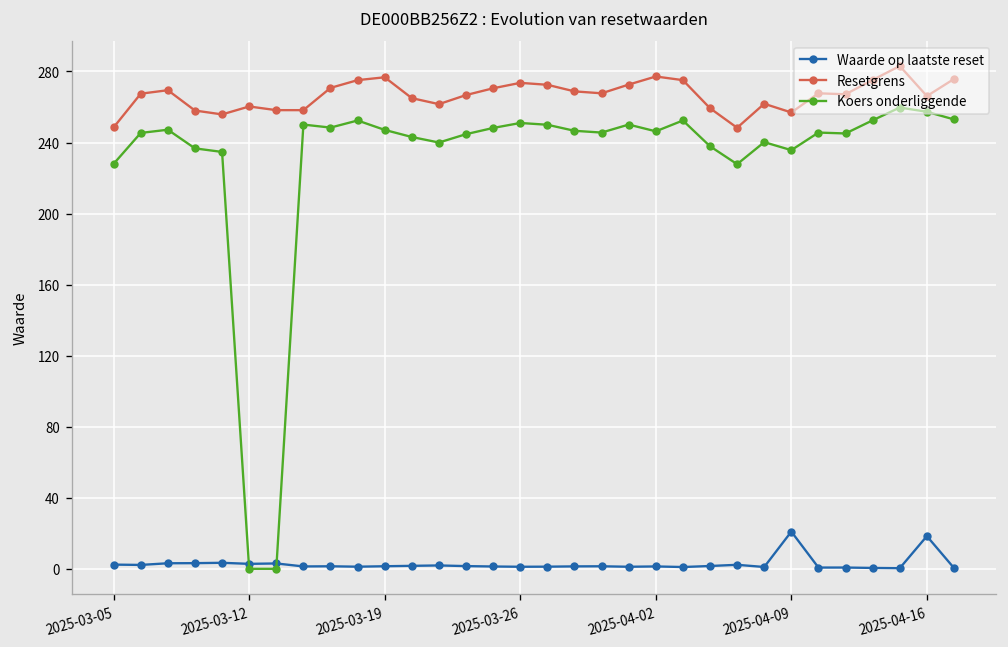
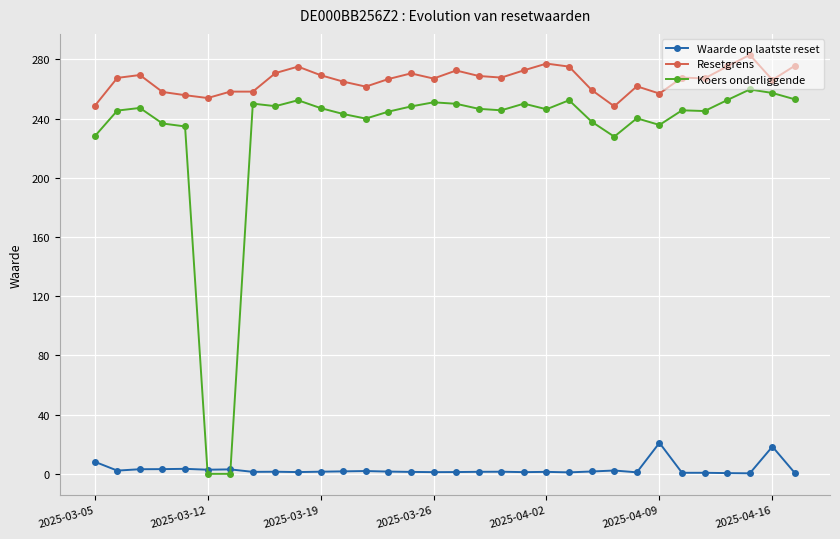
  {
    "Waarde op laatste reset": {
-     "2025-03-05": 2,
+     "2025-03-05": 8,
      "2025-03-12": 3,
      "2025-03-19": 1,
      "2025-03-26": 1,
      "2025-04-02": 1,
      "2025-04-09": 21,
      "2025-04-16": 18
    },
    "Resetgrens": {
      "2025-03-05": 249,
-     "2025-03-12": 260,
-     "2025-03-19": 277,
-     "2025-03-26": 274,
+     "2025-03-12": 254,
+     "2025-03-19": 269,
+     "2025-03-26": 267,
      "2025-04-02": 277,
      "2025-04-09": 257
    },
    "Koers onderliggende": {
      "2025-03-05": 228,
      "2025-03-12": 0,
      "2025-03-19": 247,
      "2025-03-26": 251,
      "2025-04-02": 246,
      "2025-04-09": 236,
      "2025-04-16": 257
    }
  }
